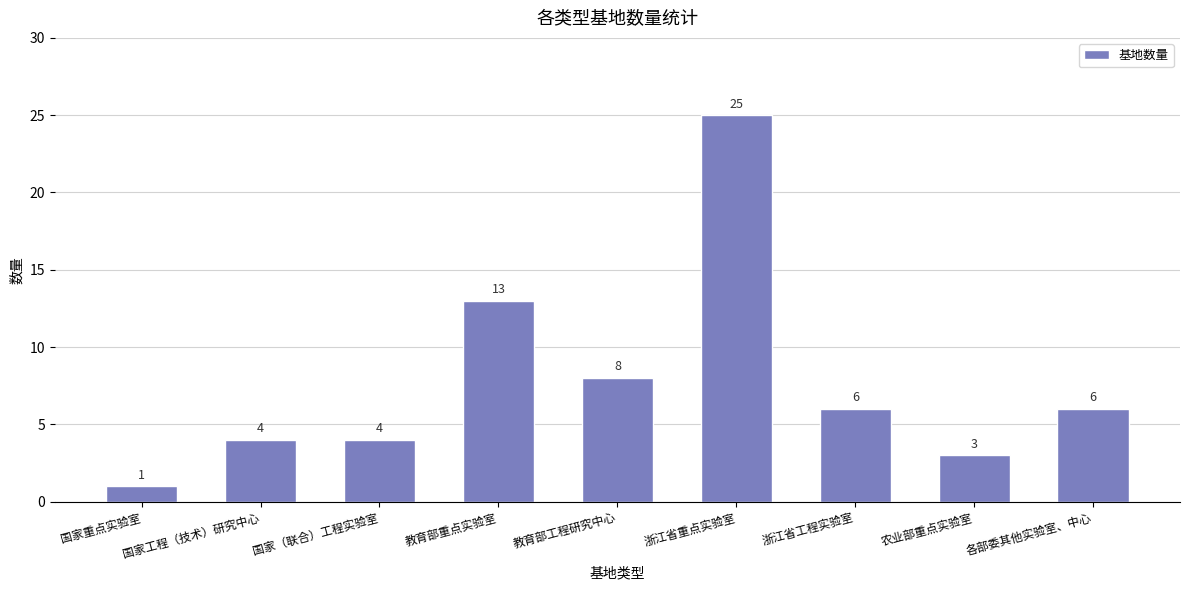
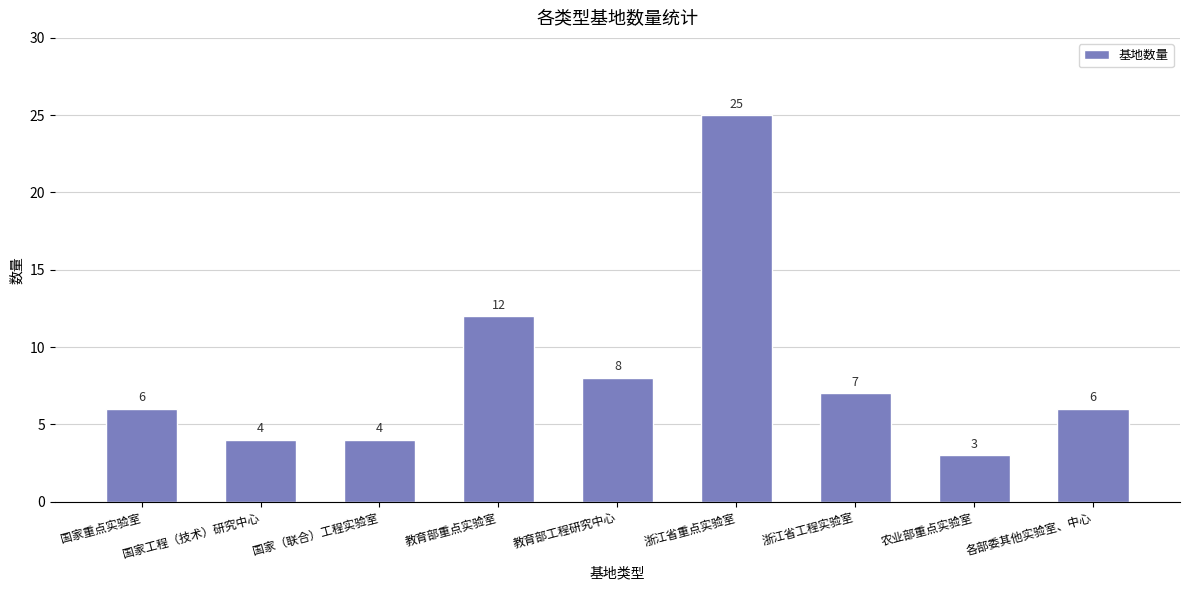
  {
-   "国家重点实验室": 1,
+   "国家重点实验室": 6,
    "国家工程（技术）研究中心": 4,
    "国家（联合）工程实验室": 4,
-   "教育部重点实验室": 13,
+   "教育部重点实验室": 12,
    "教育部工程研究中心": 8,
    "浙江省重点实验室": 25,
-   "浙江省工程实验室": 6,
+   "浙江省工程实验室": 7,
    "农业部重点实验室": 3,
    "各部委其他实验室、中心": 6
  }
